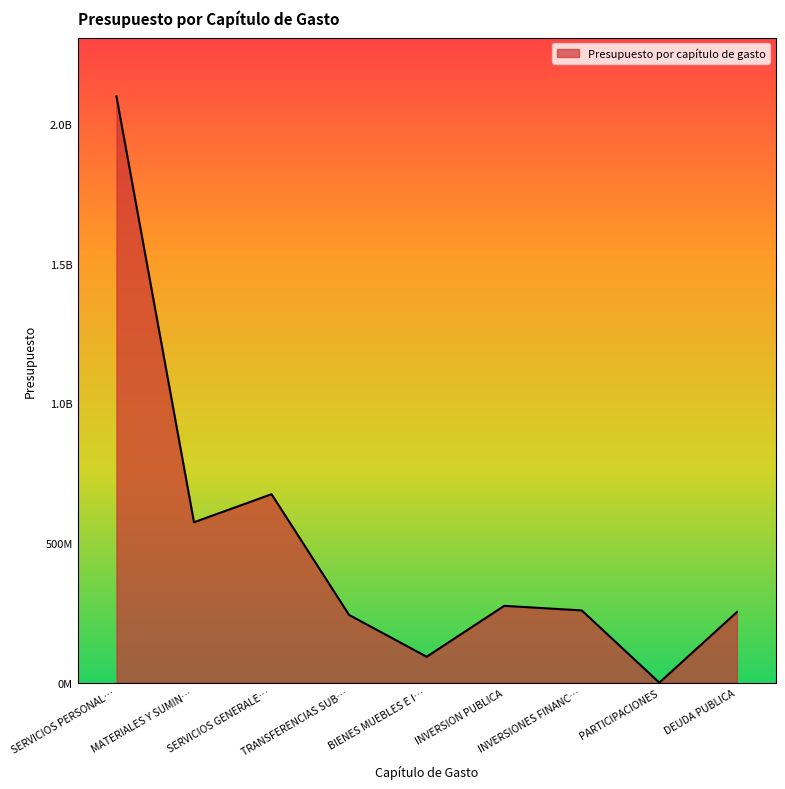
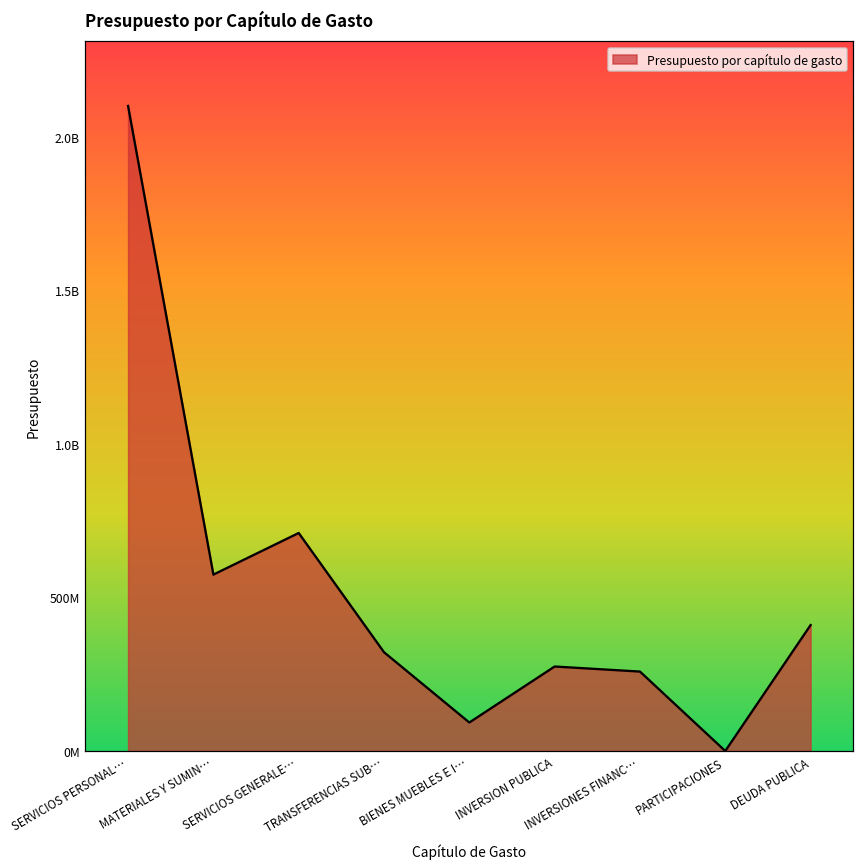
  {
    "SERVICIOS PERSONAL…": 2100000000,
    "MATERIALES Y SUMIN…": 570000000,
-   "SERVICIOS GENERALE…": 670000000,
-   "TRANSFERENCIAS SUB…": 240000000,
+   "SERVICIOS GENERALE…": 710000000,
+   "TRANSFERENCIAS SUB…": 320000000,
    "BIENES MUEBLES E I…": 90000000,
    "INVERSION PUBLICA": 280000000,
    "INVERSIONES FINANC…": 260000000,
    "PARTICIPACIONES": 0,
-   "DEUDA PUBLICA": 250000000
+   "DEUDA PUBLICA": 410000000
  }
